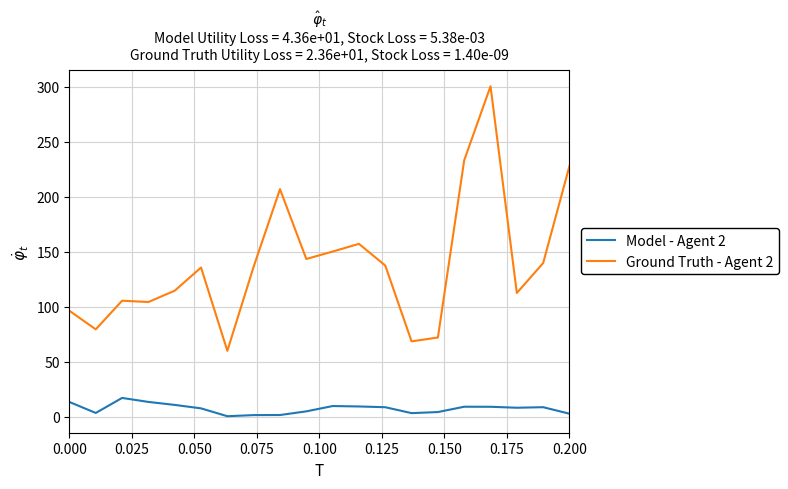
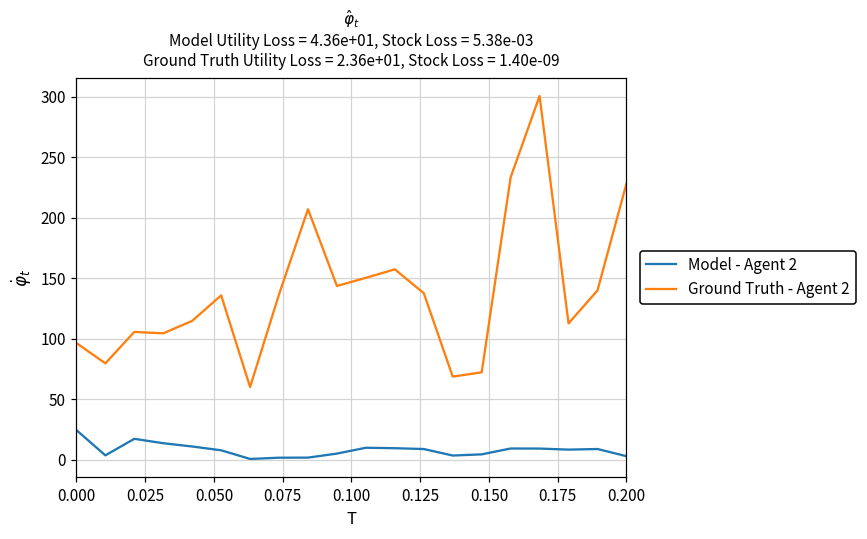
  {
    "Model - Agent 2": {
-     "0.000": 14,
+     "0.000": 24,
      "0.200": 3
    },
    "Ground Truth - Agent 2": {
      "0.000": 96,
      "0.200": 228
    }
  }
